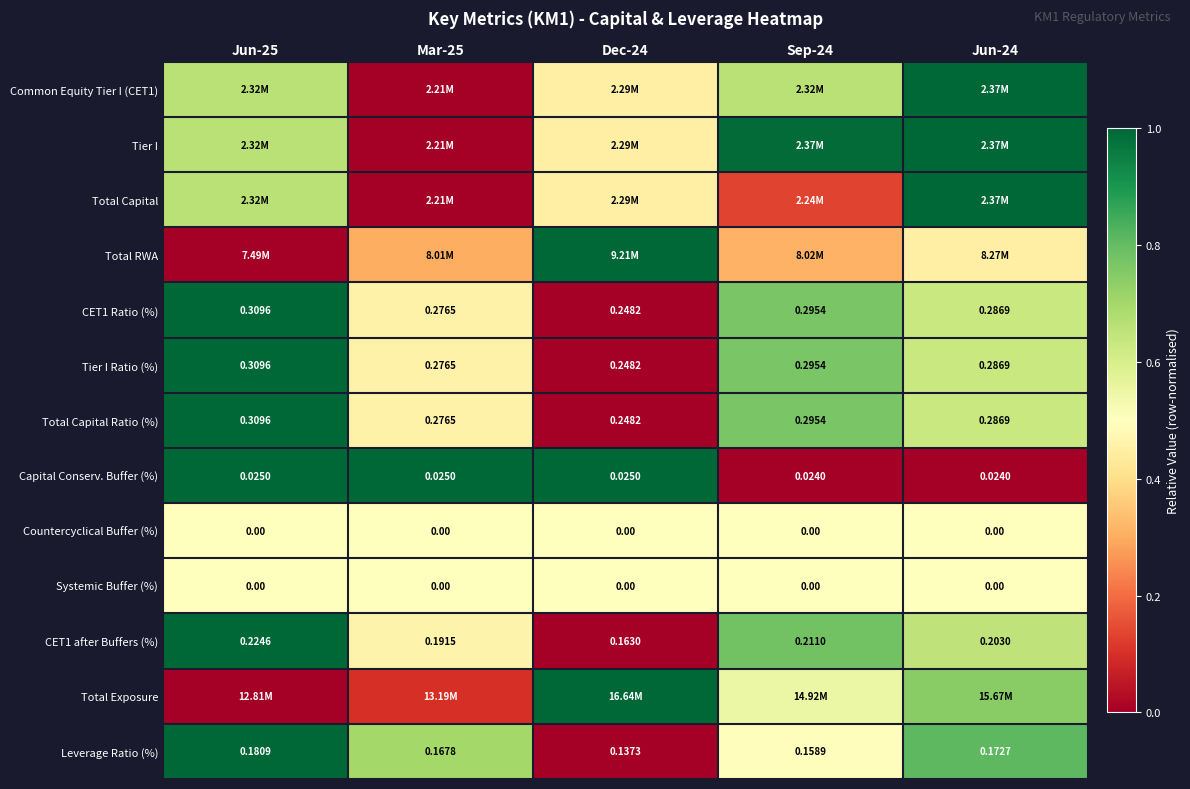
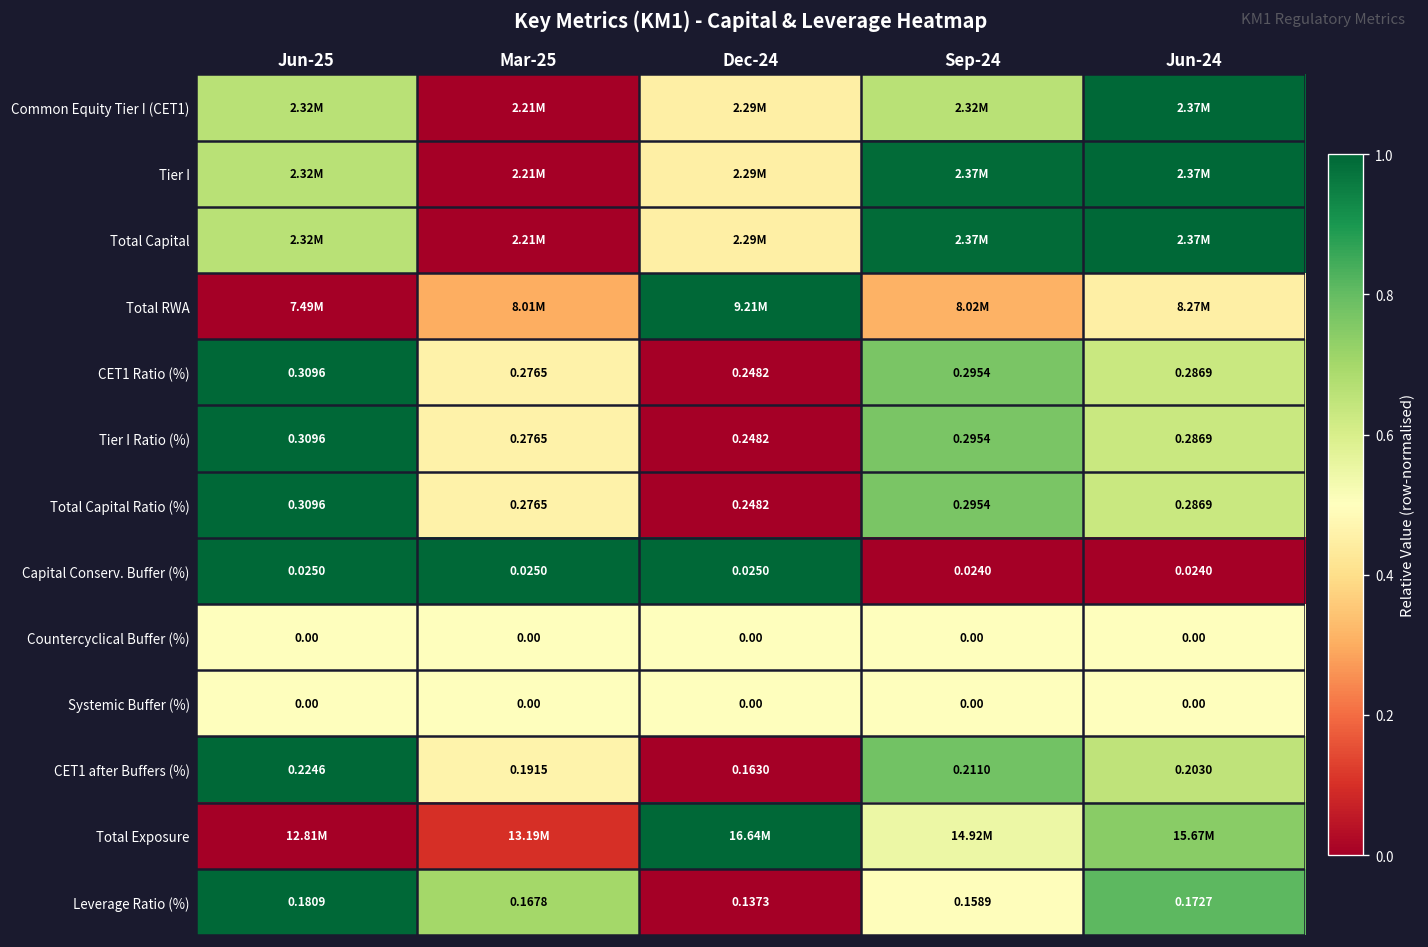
  {
    "Common Equity Tier I (CET1)": {
      "Jun-25": "2.32M",
      "Mar-25": "2.21M",
      "Dec-24": "2.29M",
      "Sep-24": "2.32M",
      "Jun-24": "2.37M"
    },
    "Tier I": {
      "Jun-25": "2.32M",
      "Mar-25": "2.21M",
      "Dec-24": "2.29M",
      "Sep-24": "2.37M",
      "Jun-24": "2.37M"
    },
    "Total Capital": {
      "Jun-25": "2.32M",
      "Mar-25": "2.21M",
      "Dec-24": "2.29M",
-     "Sep-24": "2.24M",
+     "Sep-24": "2.37M",
      "Jun-24": "2.37M"
    },
    "Total RWA": {
      "Jun-25": "7.49M",
      "Mar-25": "8.01M",
      "Dec-24": "9.21M",
      "Sep-24": "8.02M",
      "Jun-24": "8.27M"
    },
    "CET1 Ratio (%)": {
      "Jun-25": "0.3096",
      "Mar-25": "0.2765",
      "Dec-24": "0.2482",
      "Sep-24": "0.2954",
      "Jun-24": "0.2869"
    },
    "Tier I Ratio (%)": {
      "Jun-25": "0.3096",
      "Mar-25": "0.2765",
      "Dec-24": "0.2482",
      "Sep-24": "0.2954",
      "Jun-24": "0.2869"
    },
    "Total Capital Ratio (%)": {
      "Jun-25": "0.3096",
      "Mar-25": "0.2765",
      "Dec-24": "0.2482",
      "Sep-24": "0.2954",
      "Jun-24": "0.2869"
    },
    "Capital Conserv. Buffer (%)": {
      "Jun-25": "0.0250",
      "Mar-25": "0.0250",
      "Dec-24": "0.0250",
      "Sep-24": "0.0240",
      "Jun-24": "0.0240"
    },
    "Countercyclical Buffer (%)": {
      "Jun-25": "0.00",
      "Mar-25": "0.00",
      "Dec-24": "0.00",
      "Sep-24": "0.00",
      "Jun-24": "0.00"
    },
    "Systemic Buffer (%)": {
      "Jun-25": "0.00",
      "Mar-25": "0.00",
      "Dec-24": "0.00",
      "Sep-24": "0.00",
      "Jun-24": "0.00"
    },
    "CET1 after Buffers (%)": {
      "Jun-25": "0.2246",
      "Mar-25": "0.1915",
      "Dec-24": "0.1630",
      "Sep-24": "0.2110",
      "Jun-24": "0.2030"
    },
    "Total Exposure": {
      "Jun-25": "12.81M",
      "Mar-25": "13.19M",
      "Dec-24": "16.64M",
      "Sep-24": "14.92M",
      "Jun-24": "15.67M"
    },
    "Leverage Ratio (%)": {
      "Jun-25": "0.1809",
      "Mar-25": "0.1678",
      "Dec-24": "0.1373",
      "Sep-24": "0.1589",
      "Jun-24": "0.1727"
    }
  }
